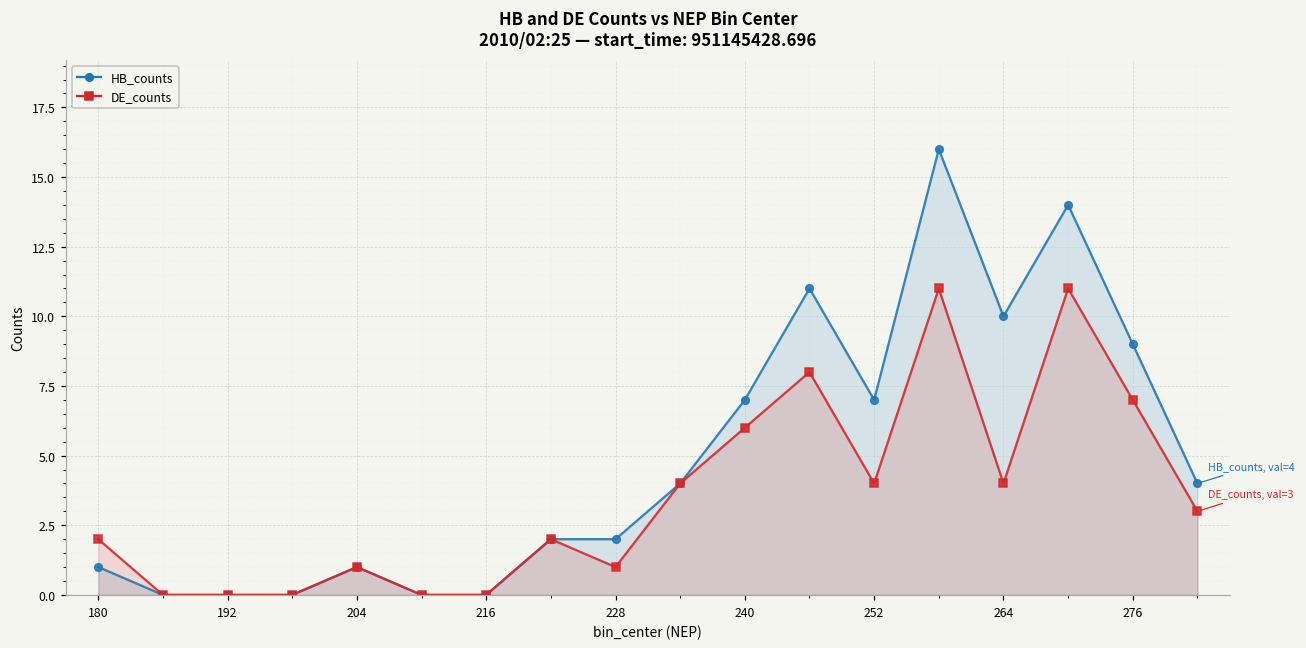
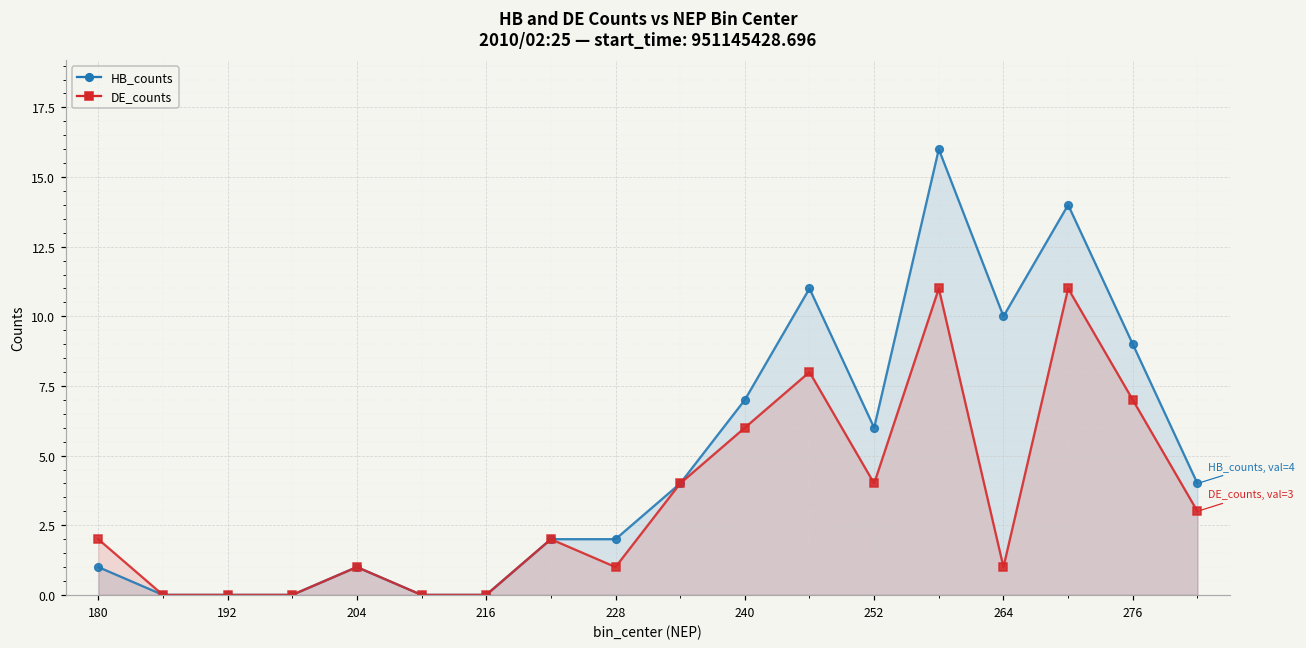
  {
    "HB_counts": {
      "180": 1,
      "228": 2,
      "240": 7,
-     "252": 7,
+     "252": 6,
      "264": 10,
      "276": 9
    },
    "DE_counts": {
      "180": 2,
      "228": 1,
      "240": 6,
      "252": 4,
-     "264": 4,
+     "264": 1,
      "276": 7
    }
  }
